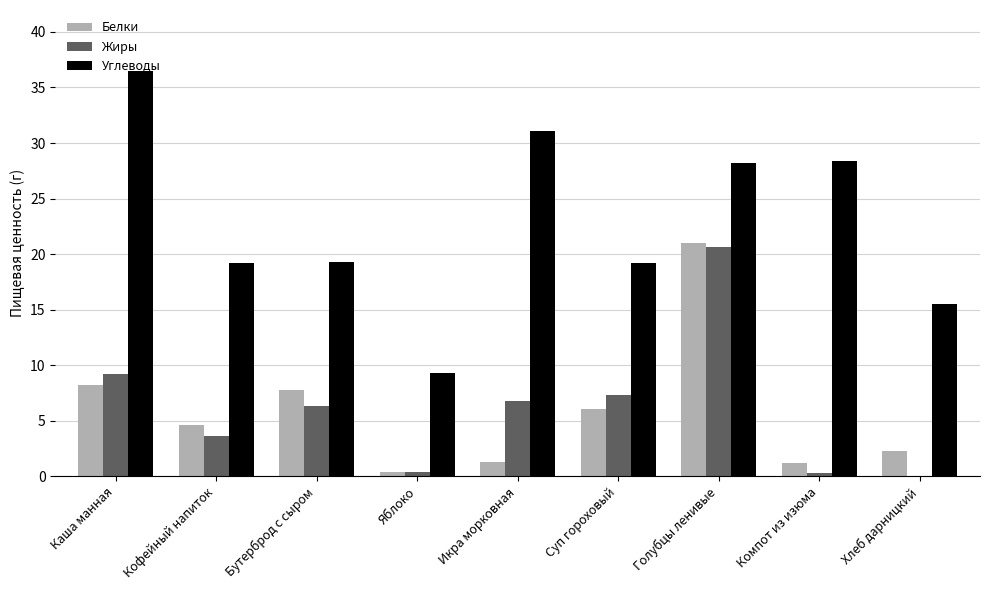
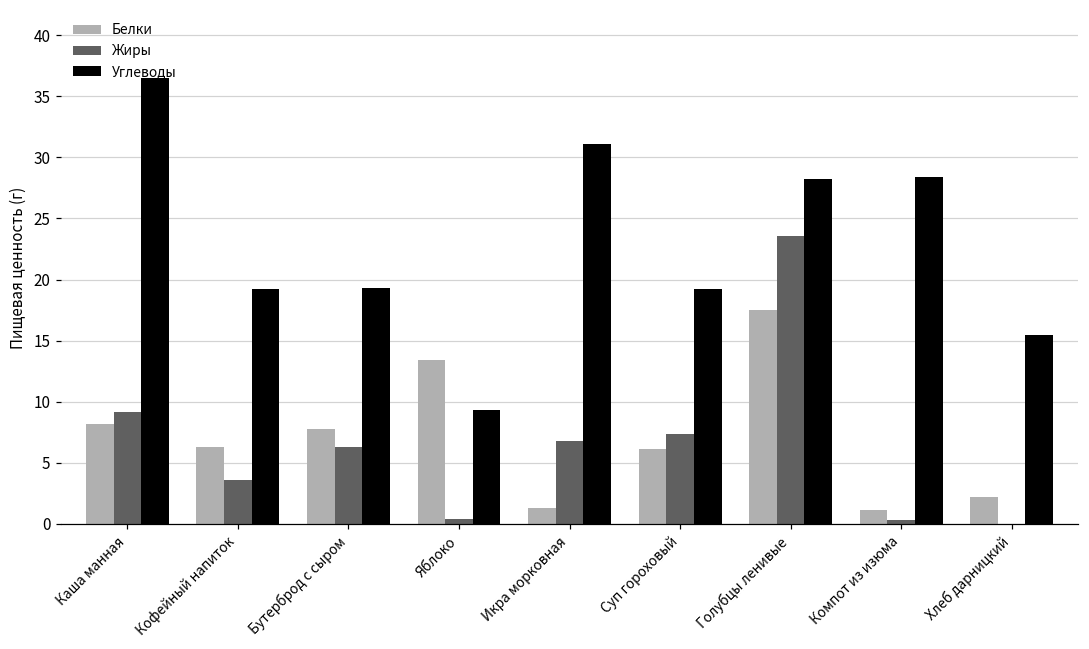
  {
    "Белки": {
      "Каша манная": 8.2,
-     "Кофейный напиток": 4.6,
+     "Кофейный напиток": 6.3,
      "Бутерброд с сыром": 7.8,
-     "Яблоко": 0.4,
+     "Яблоко": 13.4,
      "Икра морковная": 1.3,
      "Суп гороховый": 6.1,
-     "Голубцы ленивые": 21.0,
+     "Голубцы ленивые": 17.5,
      "Компот из изюма": 1.2,
      "Хлеб дарницкий": 2.2
    },
    "Жиры": {
      "Каша манная": 9.2,
      "Кофейный напиток": 3.6,
      "Бутерброд с сыром": 6.3,
      "Яблоко": 0.4,
      "Икра морковная": 6.8,
      "Суп гороховый": 7.3,
-     "Голубцы ленивые": 20.6,
+     "Голубцы ленивые": 23.6,
      "Компот из изюма": 0.3,
      "Хлеб дарницкий": 0.0
    },
    "Углеводы": {
      "Каша манная": 36.5,
      "Кофейный напиток": 19.2,
      "Бутерброд с сыром": 19.3,
      "Яблоко": 9.3,
      "Икра морковная": 31.1,
      "Суп гороховый": 19.2,
      "Голубцы ленивые": 28.2,
      "Компот из изюма": 28.4,
      "Хлеб дарницкий": 15.5
    }
  }
